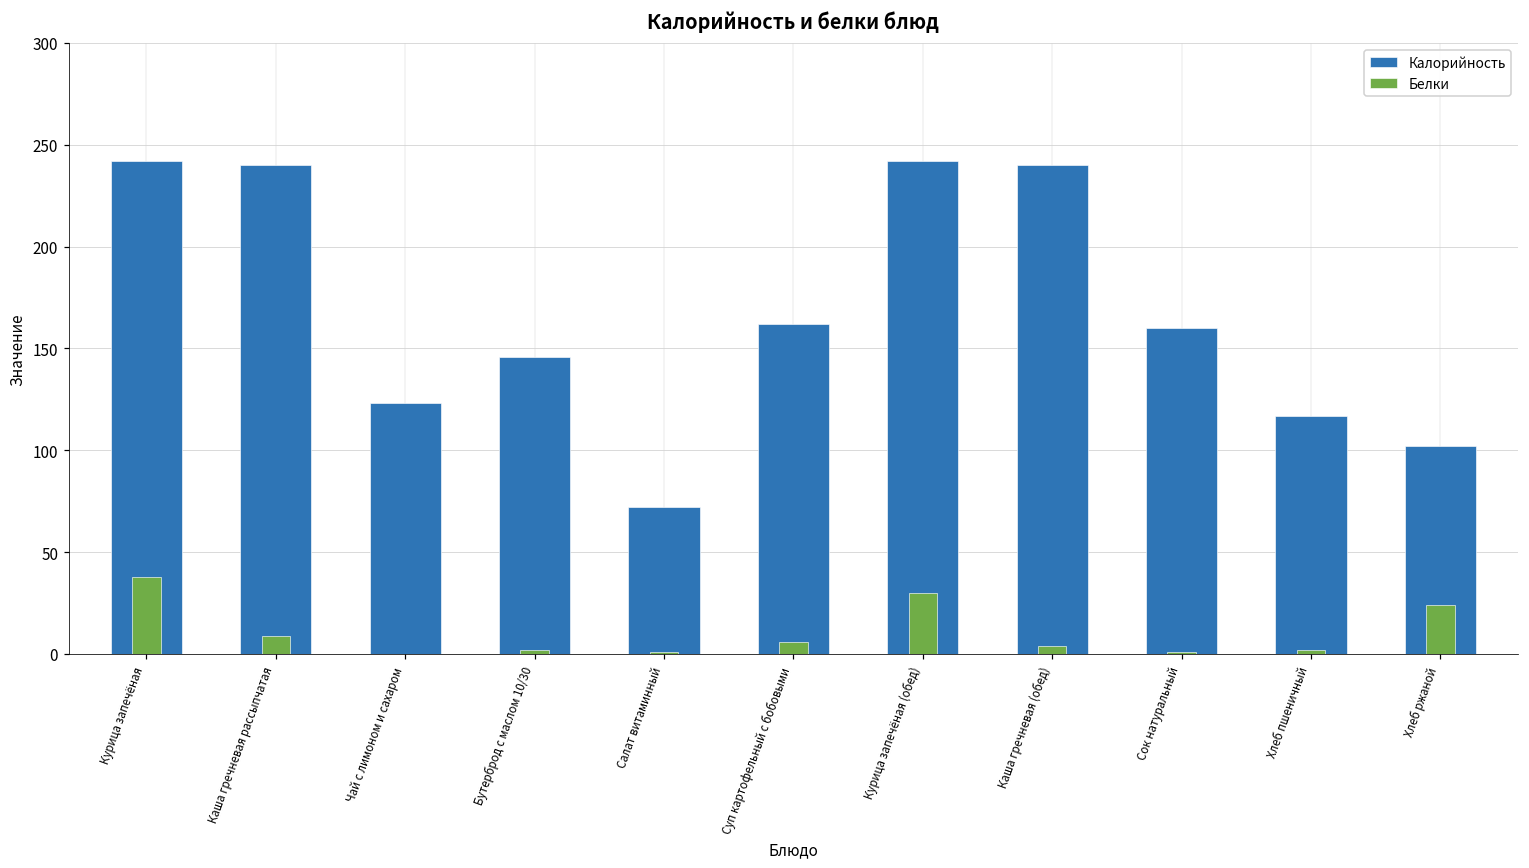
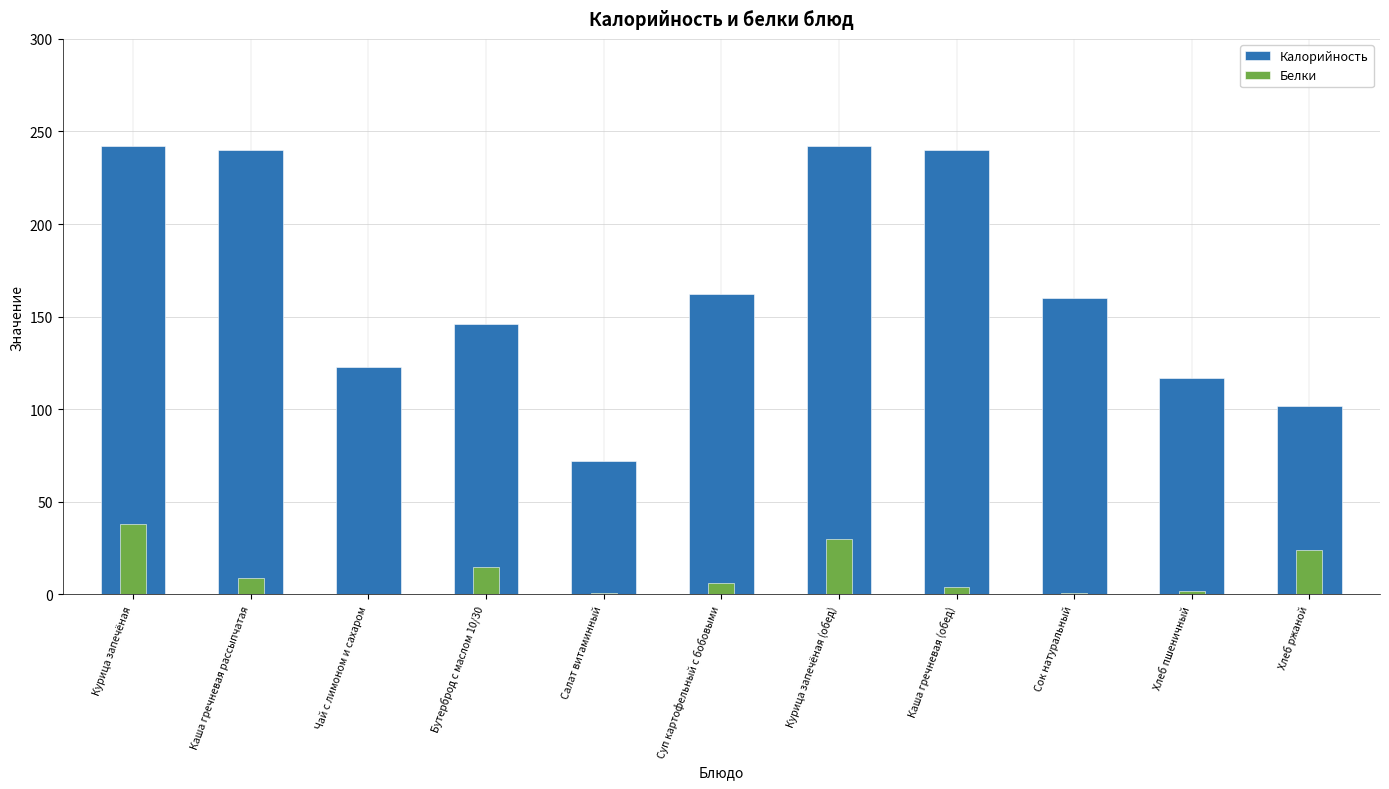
  {
    "Калорийность": {
      "Курица запечёная": 242,
      "Каша гречневая рассыпчатая": 240,
      "Чай с лимоном и сахаром": 123,
      "Бутерброд с маслом 10/30": 146,
      "Салат витаминный": 72,
      "Суп картофельный с бобовыми": 162,
      "Курица запечёная (обед)": 242,
      "Каша гречневая (обед)": 240,
      "Сок натуральный": 160,
      "Хлеб пшеничный": 117,
      "Хлеб ржаной": 102
    },
    "Белки": {
      "Чай с лимоном и сахаром": 0,
-     "Бутерброд с маслом 10/30": 2
+     "Бутерброд с маслом 10/30": 15
    }
  }
